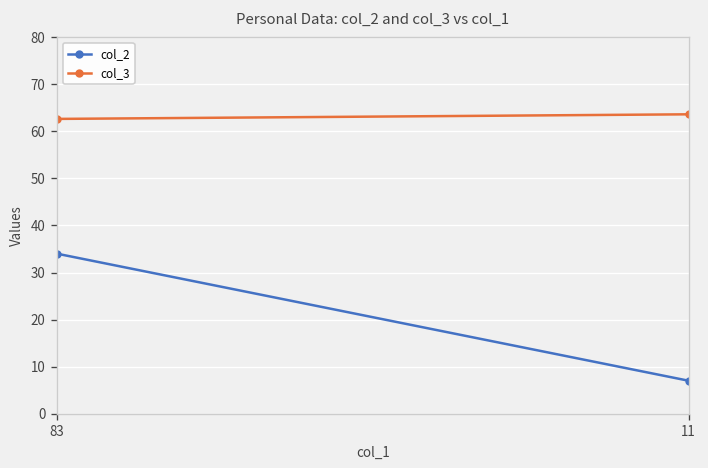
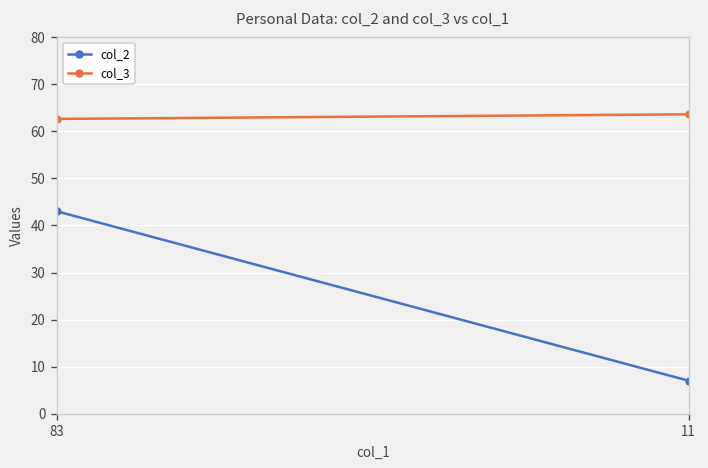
  {
    "col_2": {
-     "83": 34,
+     "83": 43,
      "11": 7
    },
    "col_3": {
      "83": 63,
      "11": 64
    }
  }
